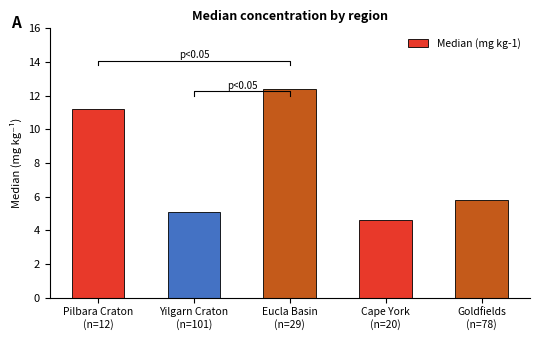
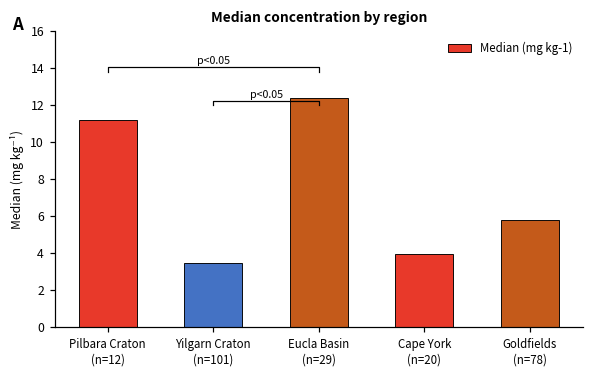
  {
    "Median (mg kg-1)": {
      "Pilbara Craton (n=12)": 11.2,
-     "Yilgarn Craton (n=101)": 5.1,
+     "Yilgarn Craton (n=101)": 3.5,
      "Eucla Basin (n=29)": 12.4,
-     "Cape York (n=20)": 4.6,
+     "Cape York (n=20)": 4.0,
      "Goldfields (n=78)": 5.8
    }
  }
